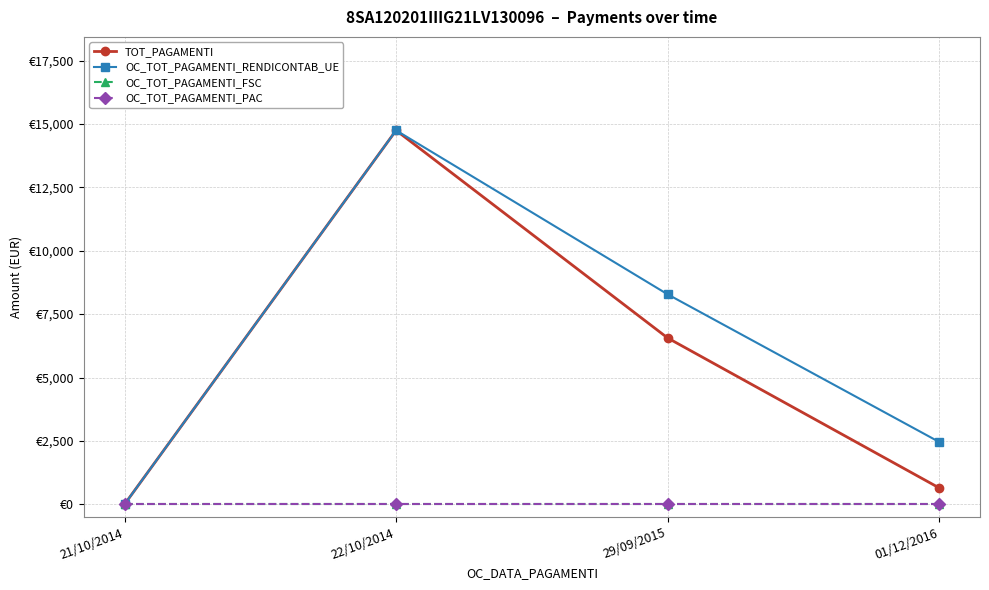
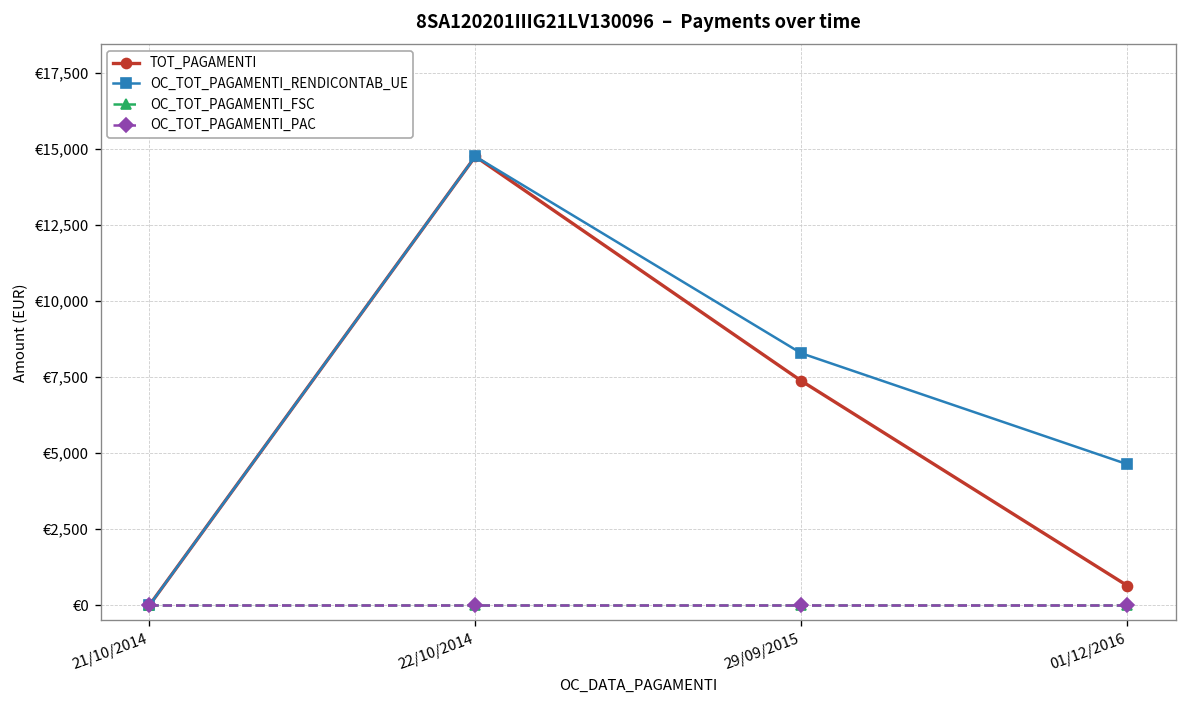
  {
    "TOT_PAGAMENTI": {
-     "29/09/2015": "€6,600",
+     "29/09/2015": "€7,400",
      "01/12/2016": "€600"
    },
    "OC_TOT_PAGAMENTI_RENDICONTAB_UE": {
      "29/09/2015": "€8,300",
-     "01/12/2016": "€2,500"
+     "01/12/2016": "€4,600"
    },
    "OC_TOT_PAGAMENTI_PAC": {
      "22/10/2014": "€0",
      "29/09/2015": "€0",
      "01/12/2016": "€0"
    }
  }
